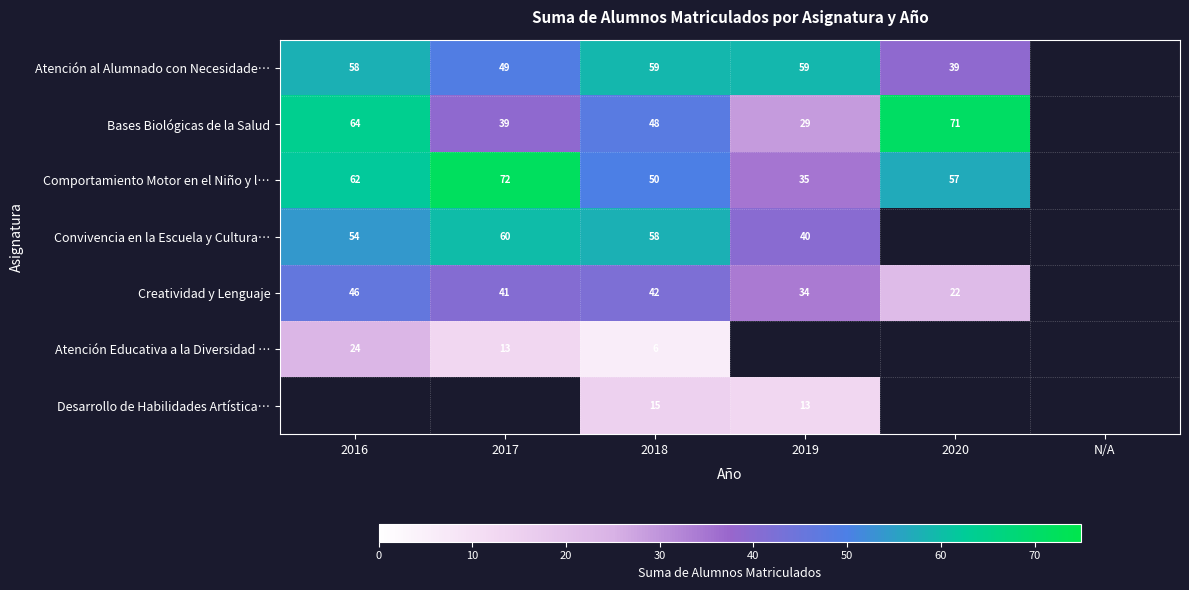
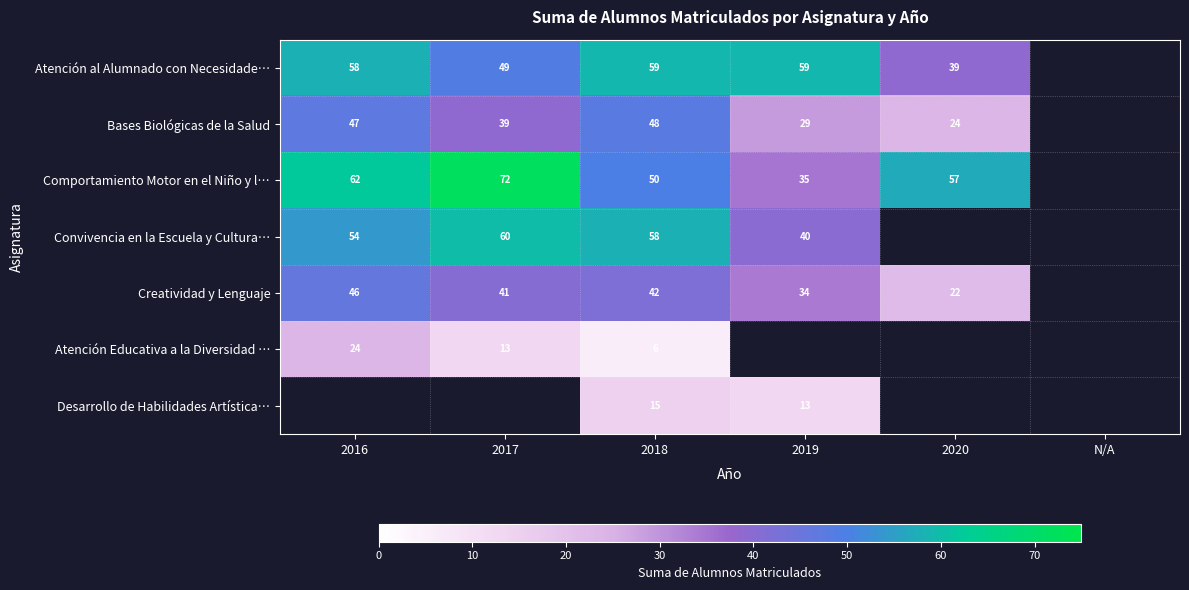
  {
    "Atención al Alumnado con Necesidade…": {
      "2016": 58,
      "2017": 49,
      "2018": 59,
      "2019": 59,
      "2020": 39
    },
    "Bases Biológicas de la Salud": {
-     "2016": 64,
+     "2016": 47,
      "2017": 39,
      "2018": 48,
      "2019": 29,
-     "2020": 71
+     "2020": 24
    },
    "Comportamiento Motor en el Niño y l…": {
      "2016": 62,
      "2017": 72,
      "2018": 50,
      "2019": 35,
      "2020": 57
    },
    "Convivencia en la Escuela y Cultura…": {
      "2016": 54,
      "2017": 60,
      "2018": 58,
      "2019": 40
    },
    "Creatividad y Lenguaje": {
      "2016": 46,
      "2017": 41,
      "2018": 42,
      "2019": 34,
      "2020": 22
    },
    "Atención Educativa a la Diversidad …": {
      "2016": 24
    }
  }
